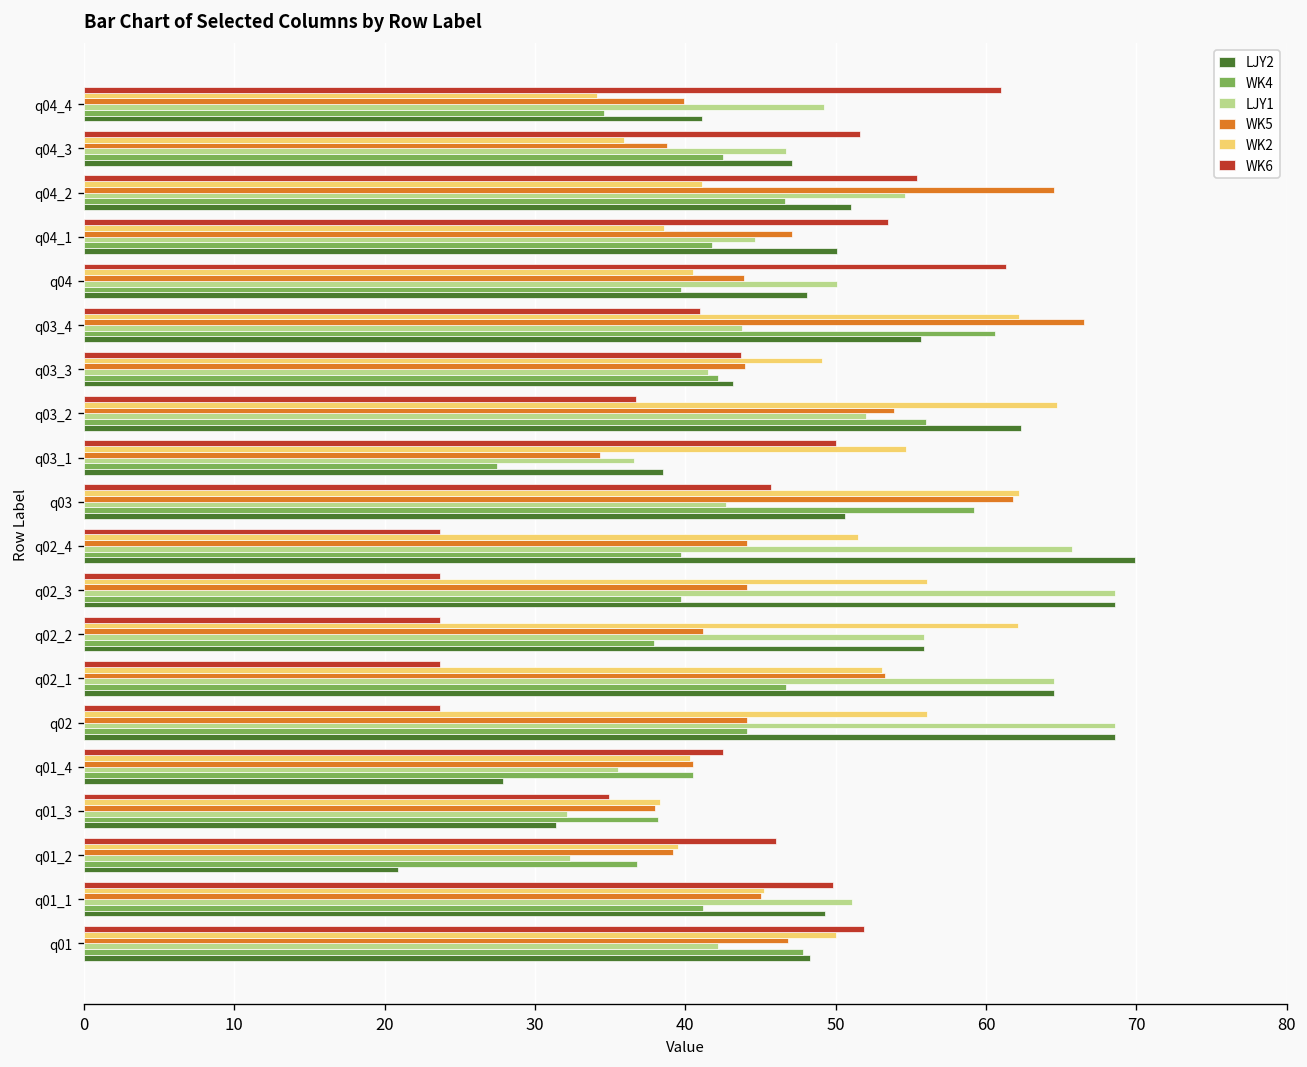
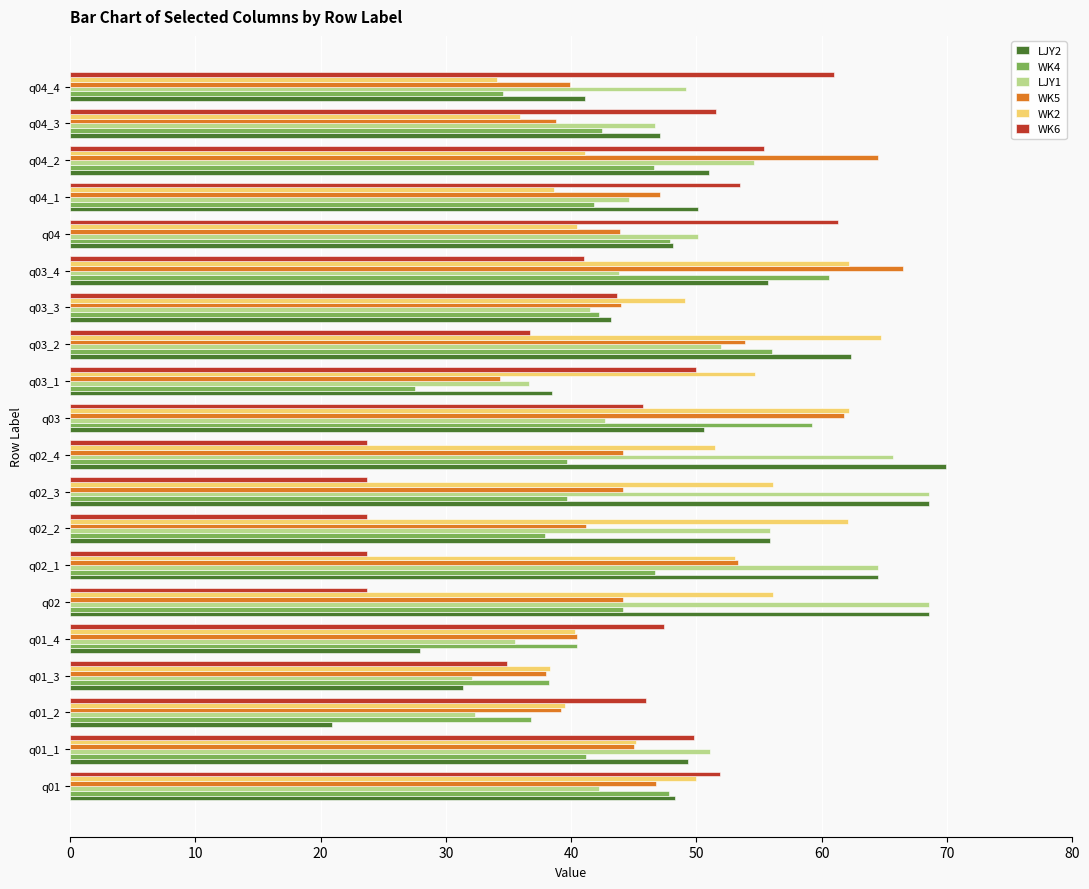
  {
    "LJY2": {
      "q04_4": 41.1,
      "q04_3": 47.1,
      "q04_2": 51.0,
      "q04_1": 50.1,
      "q04": 48.1,
      "q03_4": 55.7,
      "q03_3": 43.2,
      "q03_2": 62.3,
      "q03_1": 38.5,
      "q03": 50.6,
      "q02_4": 69.9,
      "q02_3": 68.6,
      "q02_2": 55.9,
      "q02_1": 64.5,
      "q02": 68.6,
      "q01_4": 27.9,
      "q01_3": 31.4,
      "q01_2": 20.9,
      "q01_1": 49.3,
      "q01": 48.3
    },
    "WK4": {
      "q04_4": 34.6,
      "q04_3": 42.5,
      "q04_2": 46.6,
      "q04_1": 41.8,
-     "q04": 39.7,
+     "q04": 47.9,
      "q03_4": 60.6,
      "q03_3": 42.2,
      "q03_2": 56.0,
      "q03_1": 27.5,
      "q03": 59.2,
      "q02_4": 39.7,
      "q02_3": 39.7,
      "q02_2": 37.9,
      "q02_1": 46.7,
      "q02": 44.1,
      "q01_4": 40.5,
      "q01_3": 38.2,
      "q01_2": 36.8,
      "q01_1": 41.2,
      "q01": 47.8
    },
    "LJY1": {
      "q04_4": 49.2,
      "q04_3": 46.7,
      "q04_2": 54.6,
      "q04_1": 44.6,
      "q04": 50.1,
      "q03_4": 43.8,
      "q03_3": 41.5,
      "q03_2": 52.0,
      "q03_1": 36.6,
      "q03": 42.7,
      "q02_4": 65.7,
      "q02_3": 68.6,
      "q02_2": 55.9,
      "q02_1": 64.5,
      "q02": 68.6,
      "q01_4": 35.5,
      "q01_3": 32.1,
      "q01_2": 32.3,
      "q01_1": 51.1,
      "q01": 42.2
    },
    "WK5": {
      "q04_4": 39.9,
      "q04_3": 38.8,
      "q04_2": 64.5,
      "q04_1": 47.1,
      "q04": 43.9,
      "q03_4": 66.5,
      "q03_3": 44.0,
      "q03_2": 53.9,
      "q03_1": 34.3,
      "q03": 61.8,
      "q02_4": 44.1,
      "q02_3": 44.1,
      "q02_2": 41.2,
      "q02_1": 53.3,
      "q02": 44.1,
      "q01_4": 40.5,
      "q01_3": 38.0,
      "q01_2": 39.2,
      "q01_1": 45.0,
      "q01": 46.8
    },
    "WK2": {
      "q04_4": 34.1,
      "q04_3": 35.9,
      "q04_2": 41.1,
      "q04_1": 38.6,
      "q04": 40.5,
      "q03_4": 62.2,
      "q03_3": 49.1,
      "q03_2": 64.7,
      "q03_1": 54.7,
      "q03": 62.2,
      "q02_4": 51.5,
      "q02_3": 56.1,
      "q02_2": 62.1,
      "q02_1": 53.1,
      "q02": 56.1,
      "q01_4": 40.3,
      "q01_3": 38.3,
      "q01_2": 39.5,
      "q01_1": 45.2,
      "q01": 50.0
    },
    "WK6": {
      "q04_4": 61.0,
      "q04_3": 51.6,
      "q04_2": 55.4,
      "q04_1": 53.5,
      "q04": 61.3,
      "q03_4": 41.0,
      "q03_3": 43.7,
      "q03_2": 36.7,
      "q03_1": 50.0,
      "q03": 45.7,
      "q02_4": 23.7,
      "q02_3": 23.7,
      "q02_2": 23.7,
      "q02_1": 23.7,
      "q02": 23.7,
-     "q01_4": 42.5,
+     "q01_4": 47.4,
      "q01_3": 34.9,
      "q01_2": 46.0,
      "q01_1": 49.8,
      "q01": 51.9
    }
  }
